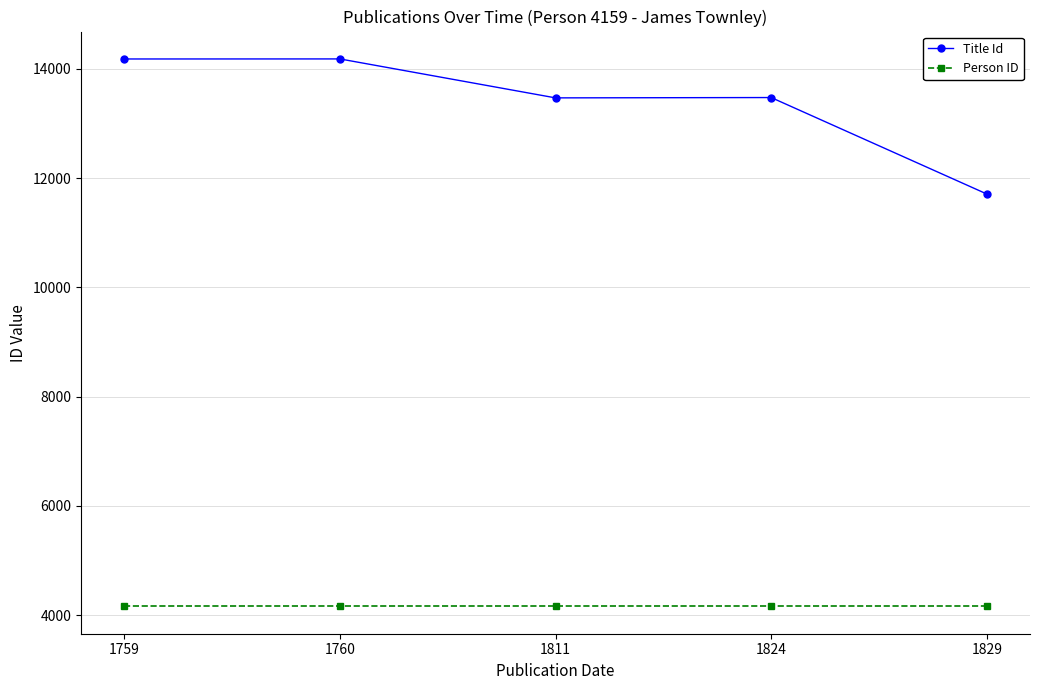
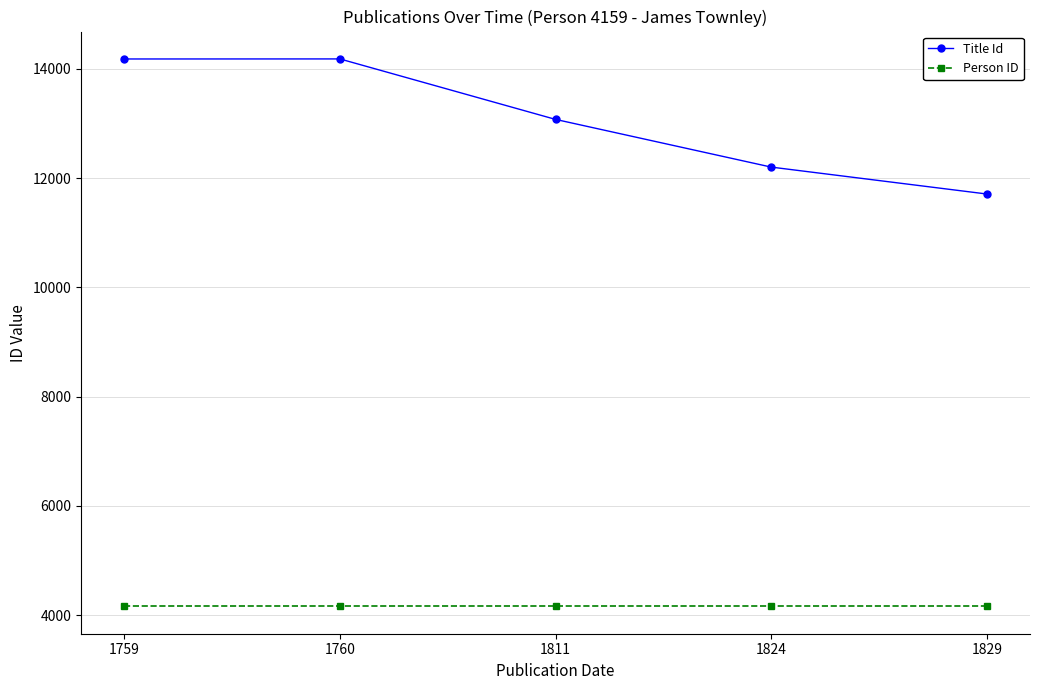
  {
    "Title Id": {
      "1759": 14200,
      "1760": 14200,
-     "1811": 13500,
-     "1824": 13500,
+     "1811": 13100,
+     "1824": 12200,
      "1829": 11700
    },
    "Person ID": {
      "1759": 4200,
      "1760": 4200,
      "1811": 4200,
      "1824": 4200,
      "1829": 4200
    }
  }
